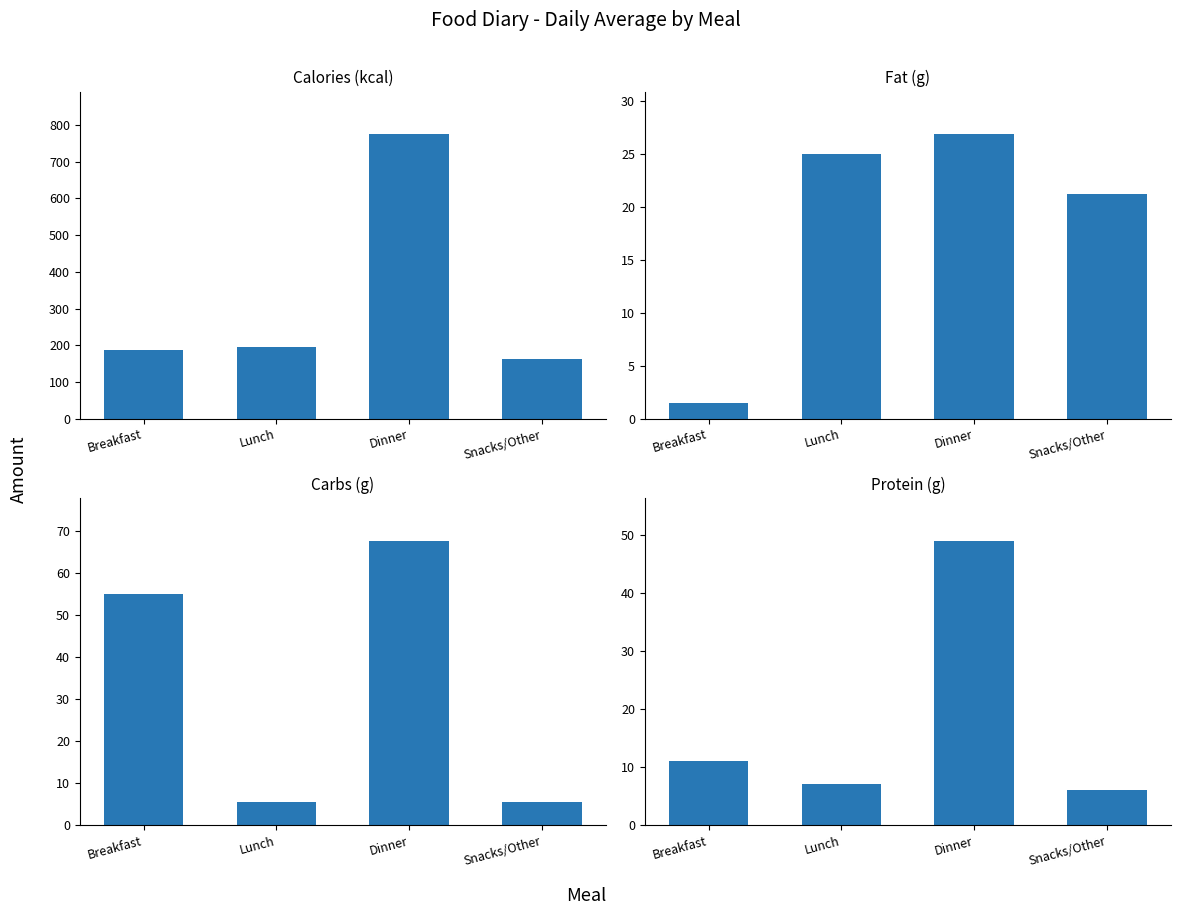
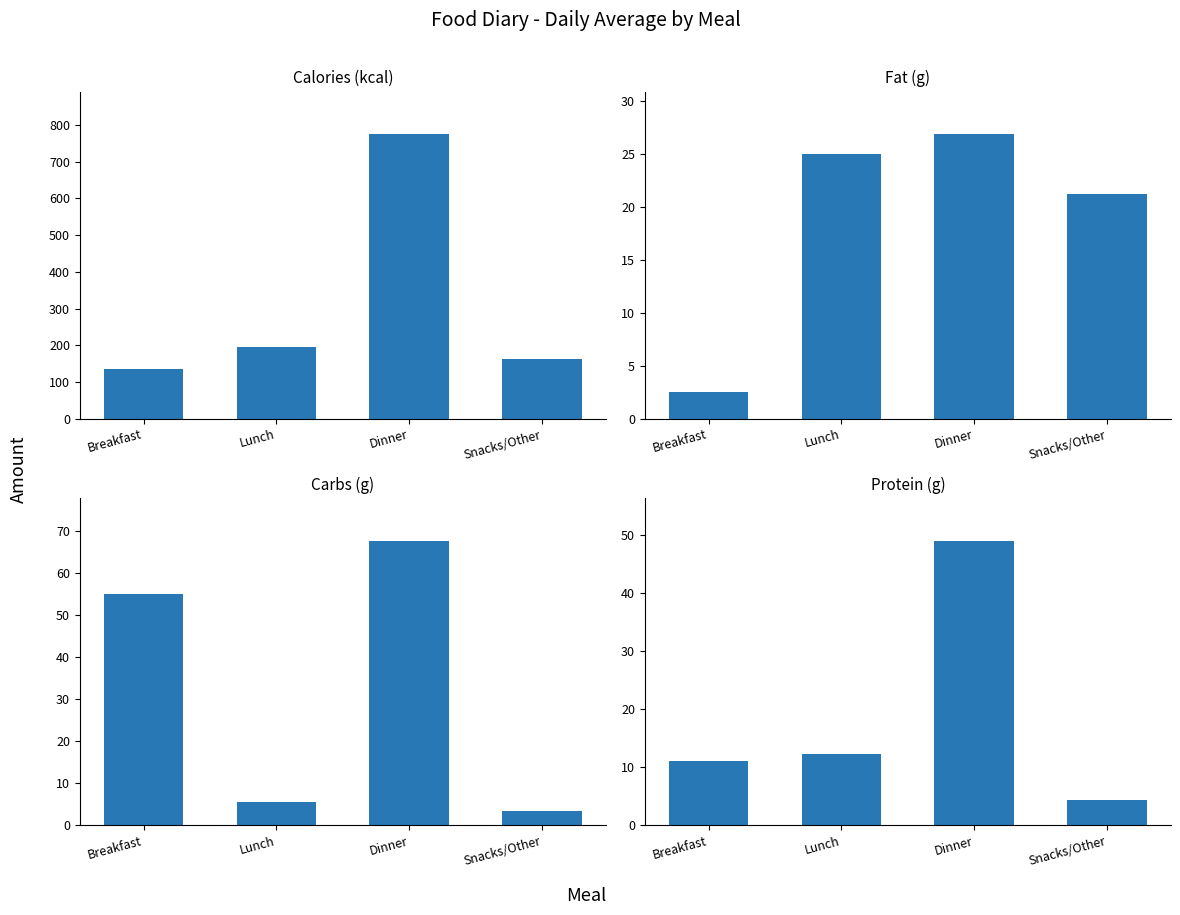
  {
    "Calories (kcal)": {
-     "Breakfast": 190,
+     "Breakfast": 140,
      "Lunch": 200,
      "Dinner": 780,
      "Snacks/Other": 160
    },
    "Fat (g)": {
-     "Breakfast": 1.5,
+     "Breakfast": 2.5,
      "Lunch": 25.0,
      "Dinner": 26.9,
      "Snacks/Other": 21.2
    },
    "Carbs (g)": {
      "Breakfast": 55,
      "Lunch": 6,
      "Dinner": 68,
-     "Snacks/Other": 6
+     "Snacks/Other": 3
    },
    "Protein (g)": {
      "Breakfast": 11,
-     "Lunch": 7,
+     "Lunch": 12,
      "Dinner": 49,
-     "Snacks/Other": 6
+     "Snacks/Other": 4
    }
  }
